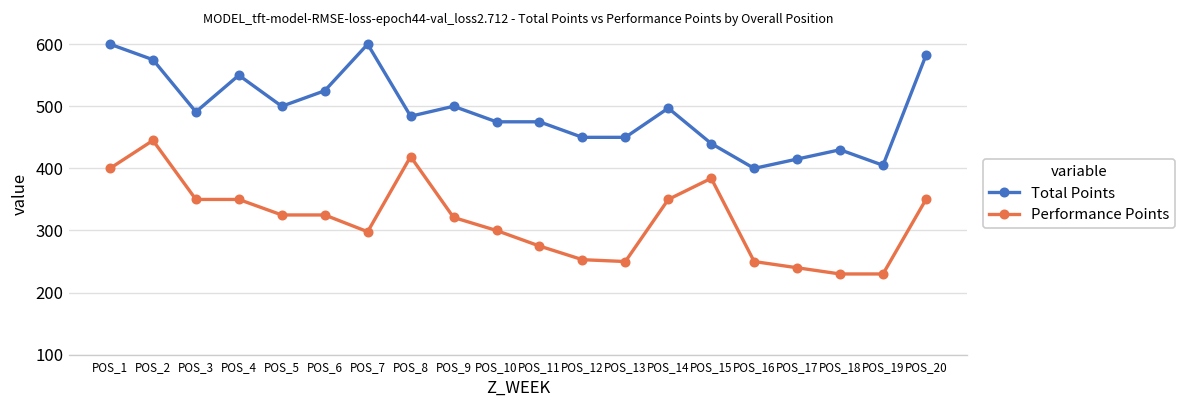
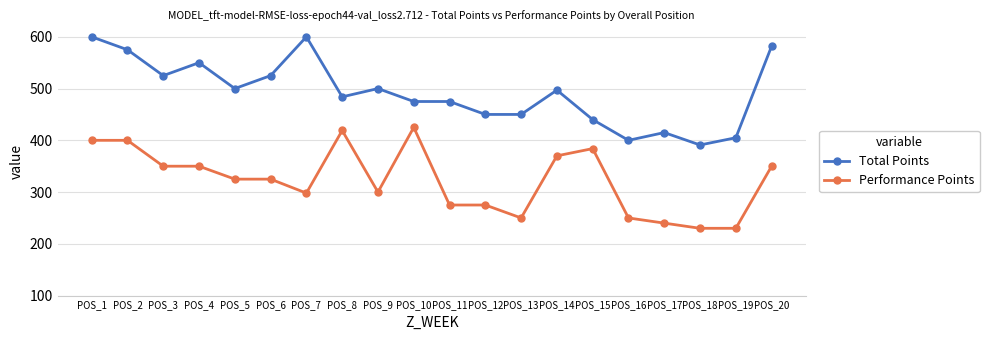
  {
    "Total Points": {
      "POS_1": 600,
      "POS_2": 580,
-     "POS_3": 490,
+     "POS_3": 530,
      "POS_4": 550,
      "POS_5": 500,
      "POS_6": 530,
      "POS_7": 600,
      "POS_8": 480,
      "POS_9": 500,
      "POS_10": 480,
      "POS_11": 480,
      "POS_12": 450,
      "POS_13": 450,
      "POS_14": 500,
      "POS_15": 440,
      "POS_16": 400,
      "POS_17": 420,
-     "POS_18": 430,
+     "POS_18": 390,
      "POS_19": 410,
      "POS_20": 580
    },
    "Performance Points": {
      "POS_1": 400,
-     "POS_2": 450,
+     "POS_2": 400,
      "POS_3": 350,
      "POS_4": 350,
      "POS_5": 330,
      "POS_6": 330,
      "POS_7": 300,
      "POS_8": 420,
-     "POS_9": 320,
-     "POS_10": 300,
+     "POS_9": 300,
+     "POS_10": 430,
      "POS_11": 280,
-     "POS_12": 250,
+     "POS_12": 280,
      "POS_13": 250,
-     "POS_14": 350,
+     "POS_14": 370,
      "POS_15": 380,
      "POS_16": 250,
      "POS_17": 240,
      "POS_18": 230,
      "POS_19": 230,
      "POS_20": 350
    }
  }
